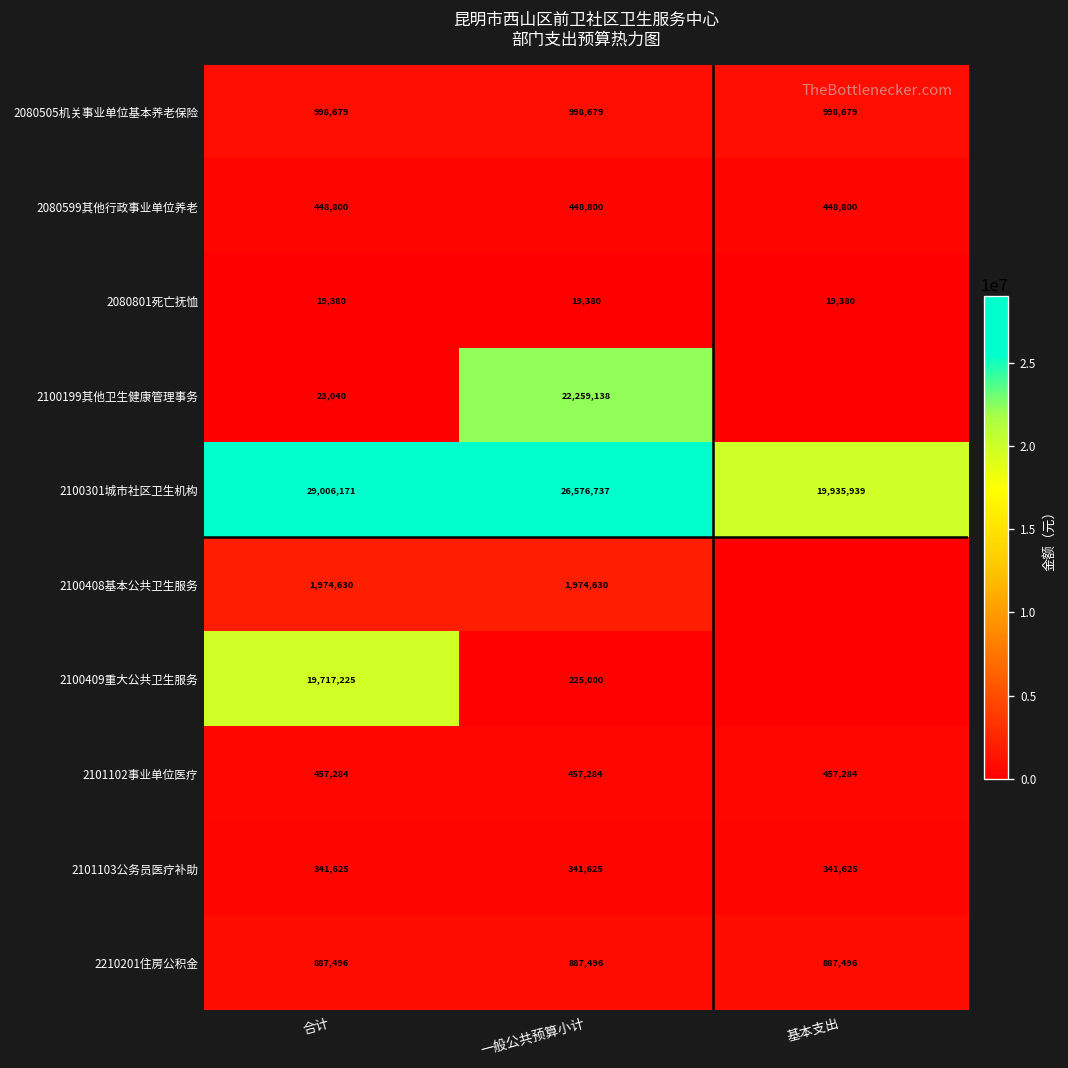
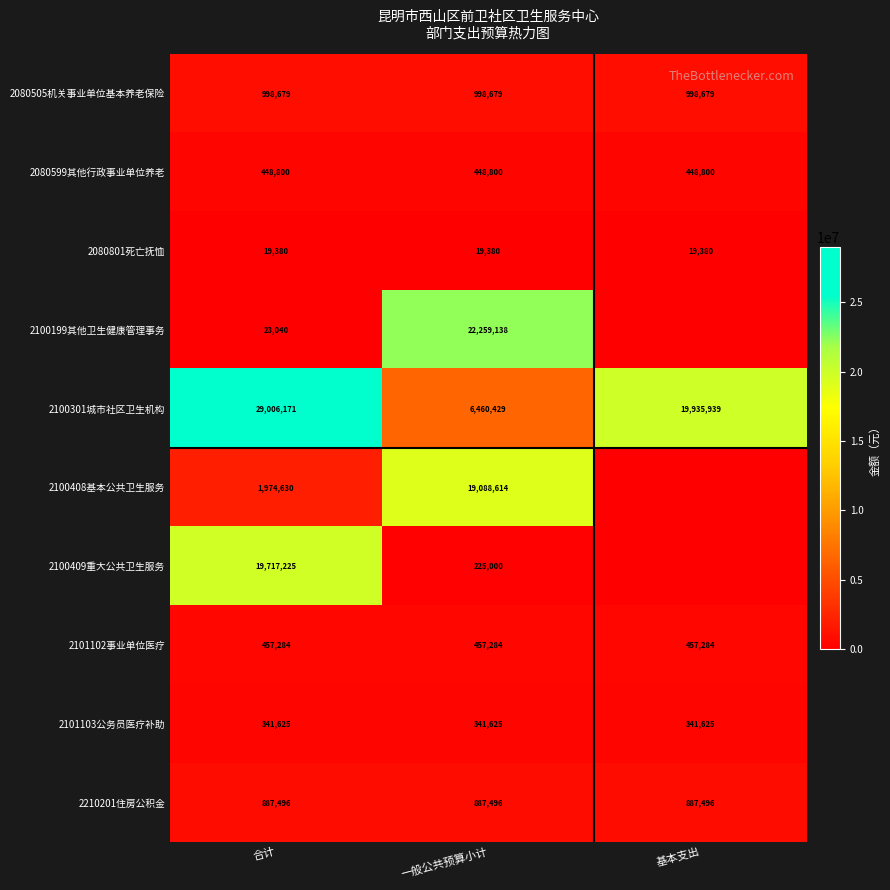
  {
    "2080505机关事业单位基本养老保险": {
      "合计": "998,679",
      "一般公共预算小计": "998,679"
    },
    "2080599其他行政事业单位养老": {
      "合计": "448,800",
      "一般公共预算小计": "448,800",
      "基本支出": "448,800"
    },
    "2080801死亡抚恤": {
      "合计": "19,380",
      "一般公共预算小计": "19,380",
      "基本支出": "19,380"
    },
    "2100199其他卫生健康管理事务": {
      "合计": "23,040",
      "一般公共预算小计": "22,259,138"
    },
    "2100301城市社区卫生机构": {
      "合计": "29,006,171",
-     "一般公共预算小计": "26,576,737",
+     "一般公共预算小计": "6,460,429",
      "基本支出": "19,935,939"
    },
    "2100408基本公共卫生服务": {
      "合计": "1,974,630",
-     "一般公共预算小计": "1,974,630"
+     "一般公共预算小计": "19,088,614"
    },
    "2100409重大公共卫生服务": {
      "合计": "19,717,225",
      "一般公共预算小计": "225,000"
    },
    "2101102事业单位医疗": {
      "合计": "457,284",
      "一般公共预算小计": "457,284",
      "基本支出": "457,284"
    },
    "2101103公务员医疗补助": {
      "合计": "341,625",
      "一般公共预算小计": "341,625",
      "基本支出": "341,625"
    },
    "2210201住房公积金": {
      "合计": "887,496",
      "一般公共预算小计": "887,496",
      "基本支出": "887,496"
    }
  }
